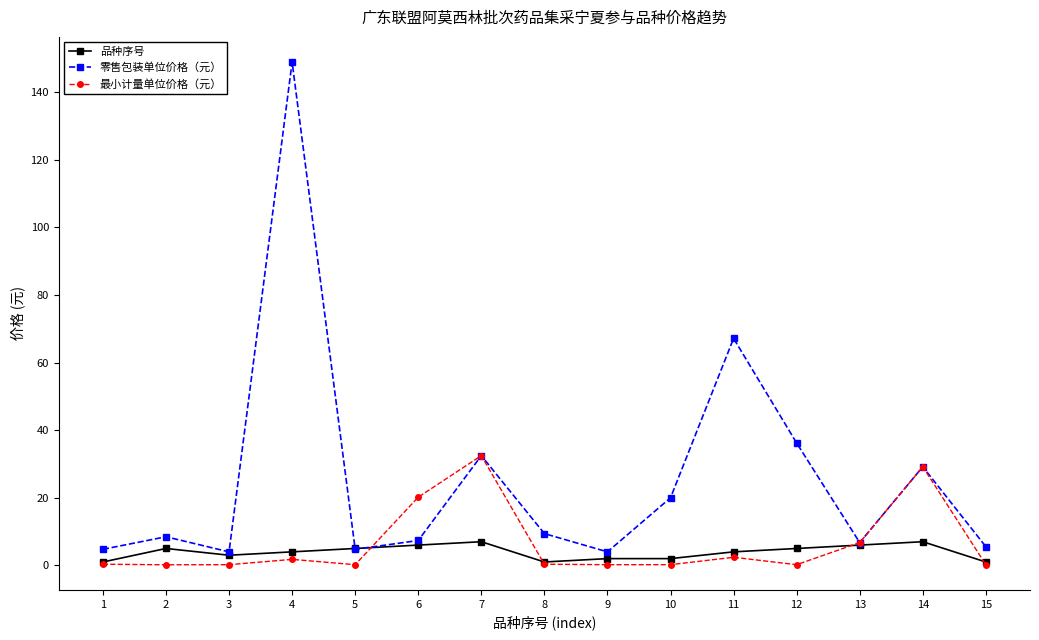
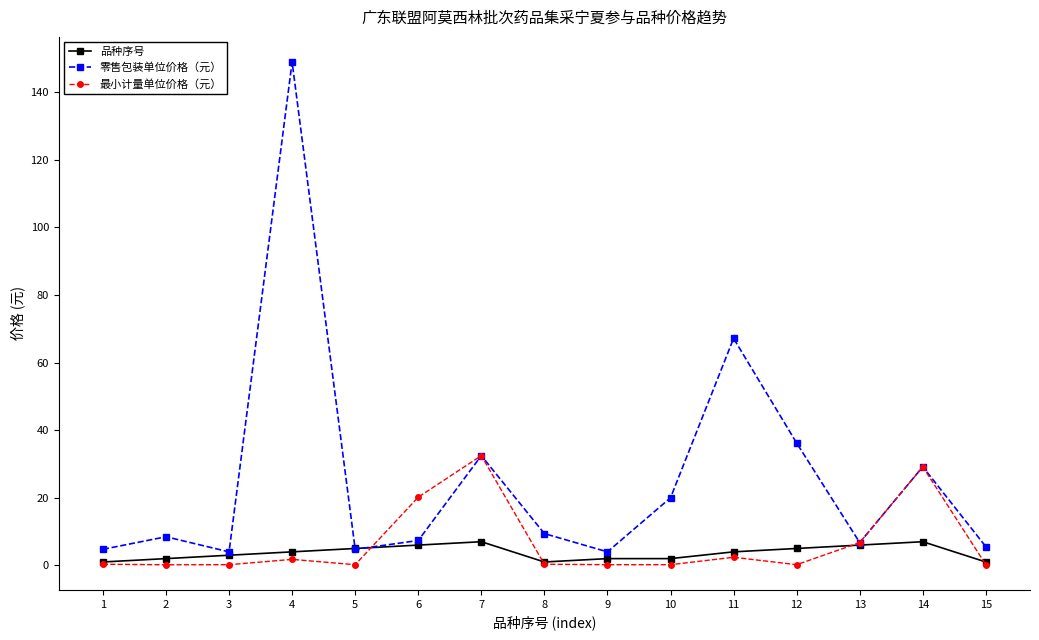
  {
    "品种序号": {
-     "2": 5,
+     "2": 2,
      "3": 3,
      "4": 4,
      "6": 6,
      "7": 7,
      "9": 2,
      "10": 2,
      "11": 4,
      "12": 5,
      "14": 7,
      "15": 1
    },
    "零售包装单位价格（元）": {
      "1": 5,
      "2": 8,
      "3": 4,
      "4": 149,
      "6": 7,
      "8": 9,
      "9": 4,
      "10": 20,
      "11": 67,
      "12": 36,
      "15": 6
    },
    "最小计量单位价格（元）": {
      "2": 0,
      "3": 0,
      "4": 2,
      "5": 0,
      "6": 20,
      "9": 0,
      "10": 0,
      "11": 2,
      "12": 0,
      "15": 0
    }
  }
